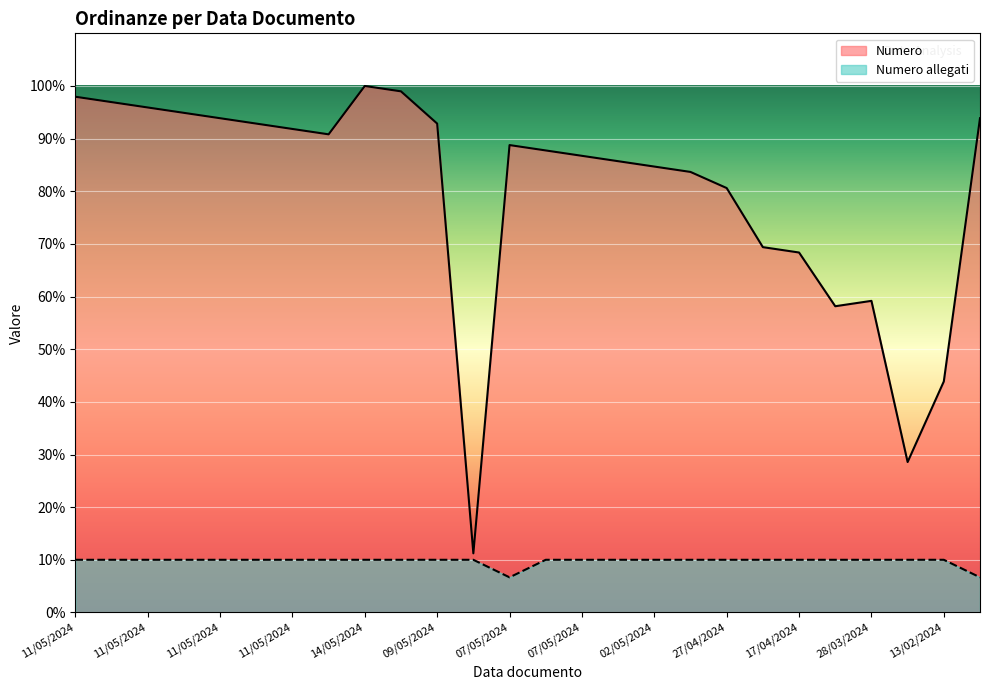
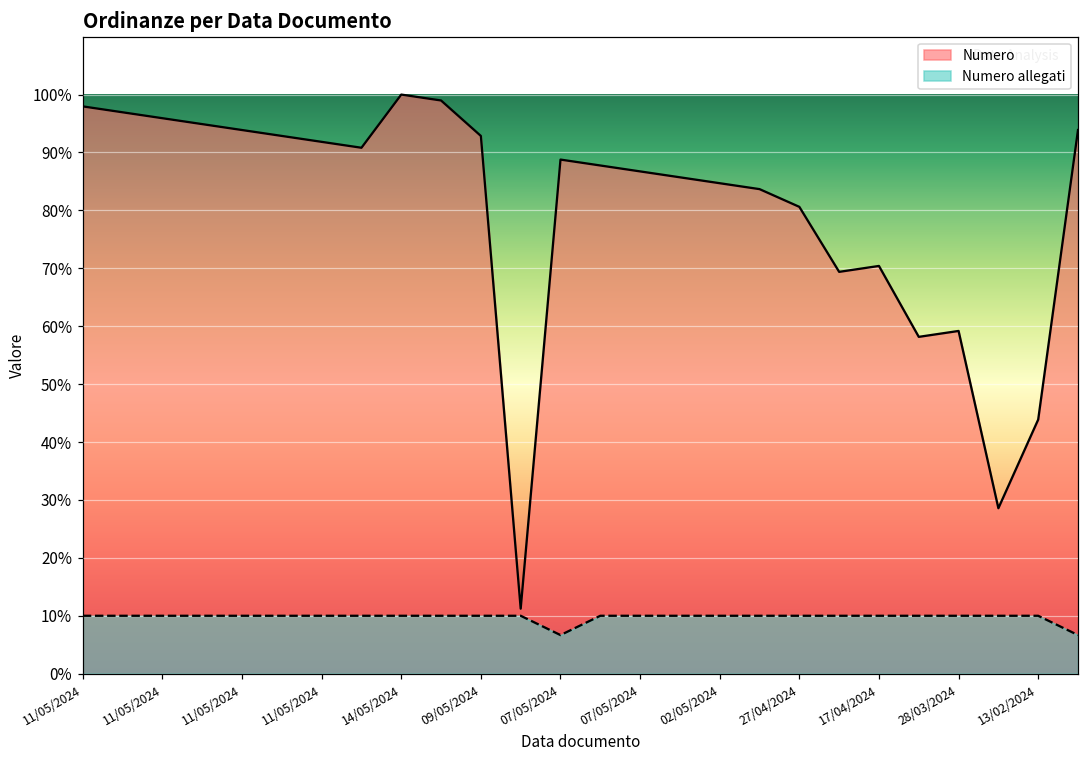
  {
    "Numero": {
      "14/05/2024": "100%",
      "09/05/2024": "93%",
      "27/04/2024": "81%",
-     "17/04/2024": "68%",
+     "17/04/2024": "70%",
      "28/03/2024": "59%",
      "13/02/2024": "44%"
    },
    "Numero allegati": {
      "14/05/2024": "10%",
      "09/05/2024": "10%",
      "27/04/2024": "10%",
      "17/04/2024": "10%",
      "28/03/2024": "10%",
      "13/02/2024": "10%"
    }
  }
